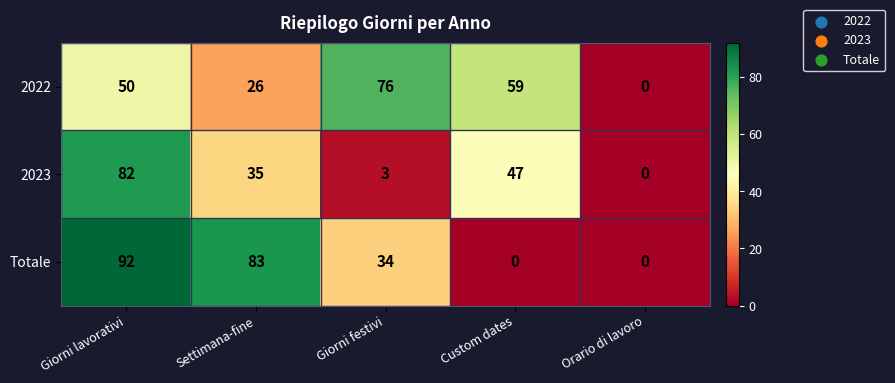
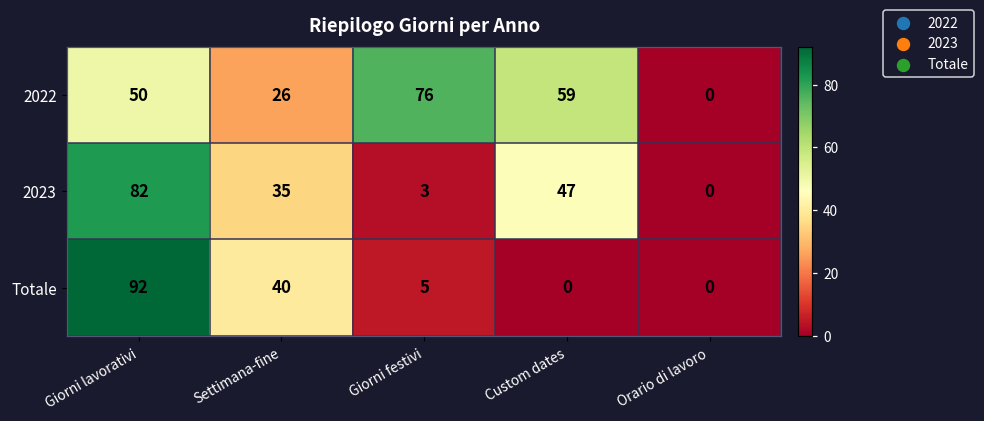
  {
    "2022": {
      "Giorni lavorativi": 50,
      "Settimana-fine": 26,
      "Giorni festivi": 76,
      "Custom dates": 59,
      "Orario di lavoro": 0
    },
    "2023": {
      "Giorni lavorativi": 82,
      "Settimana-fine": 35,
      "Giorni festivi": 3,
      "Custom dates": 47,
      "Orario di lavoro": 0
    },
    "Totale": {
      "Giorni lavorativi": 92,
-     "Settimana-fine": 83,
-     "Giorni festivi": 34,
+     "Settimana-fine": 40,
+     "Giorni festivi": 5,
      "Custom dates": 0,
      "Orario di lavoro": 0
    }
  }
